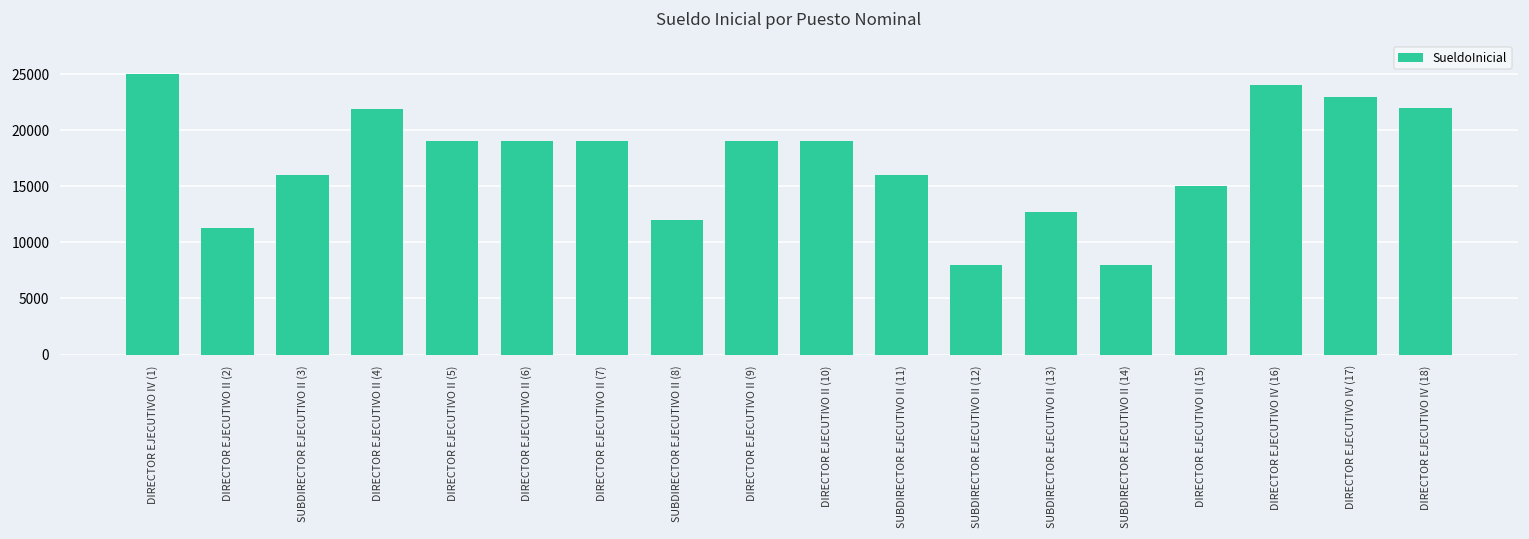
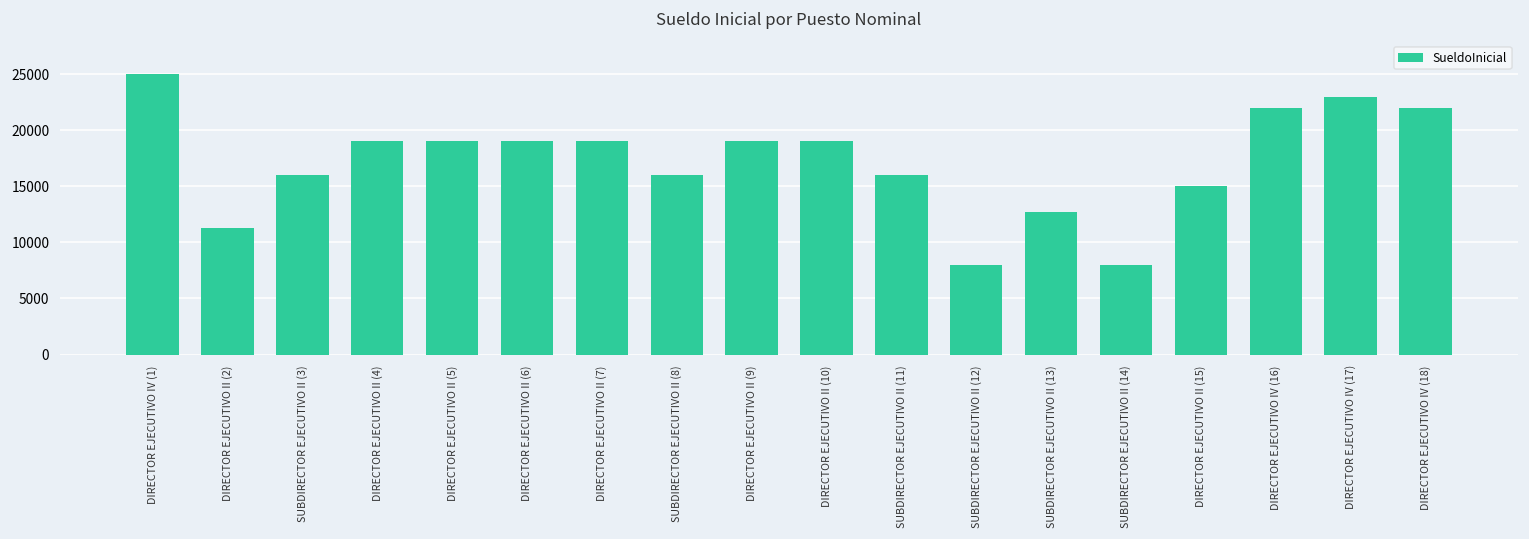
  {
    "DIRECTOR EJECUTIVO IV (1)": 25000,
    "DIRECTOR EJECUTIVO II (2)": 11300,
    "SUBDIRECTOR EJECUTIVO II (3)": 16000,
-   "DIRECTOR EJECUTIVO II (4)": 21900,
+   "DIRECTOR EJECUTIVO II (4)": 19000,
    "DIRECTOR EJECUTIVO II (5)": 19000,
    "DIRECTOR EJECUTIVO II (6)": 19000,
    "DIRECTOR EJECUTIVO II (7)": 19000,
-   "SUBDIRECTOR EJECUTIVO II (8)": 12000,
+   "SUBDIRECTOR EJECUTIVO II (8)": 16000,
    "DIRECTOR EJECUTIVO II (9)": 19000,
    "DIRECTOR EJECUTIVO II (10)": 19000,
    "SUBDIRECTOR EJECUTIVO II (11)": 16000,
    "SUBDIRECTOR EJECUTIVO II (12)": 7900,
    "SUBDIRECTOR EJECUTIVO II (13)": 12700,
    "SUBDIRECTOR EJECUTIVO II (14)": 8000,
    "DIRECTOR EJECUTIVO II (15)": 15000,
-   "DIRECTOR EJECUTIVO IV (16)": 24000,
+   "DIRECTOR EJECUTIVO IV (16)": 22000,
    "DIRECTOR EJECUTIVO IV (17)": 23000,
    "DIRECTOR EJECUTIVO IV (18)": 22000
  }
